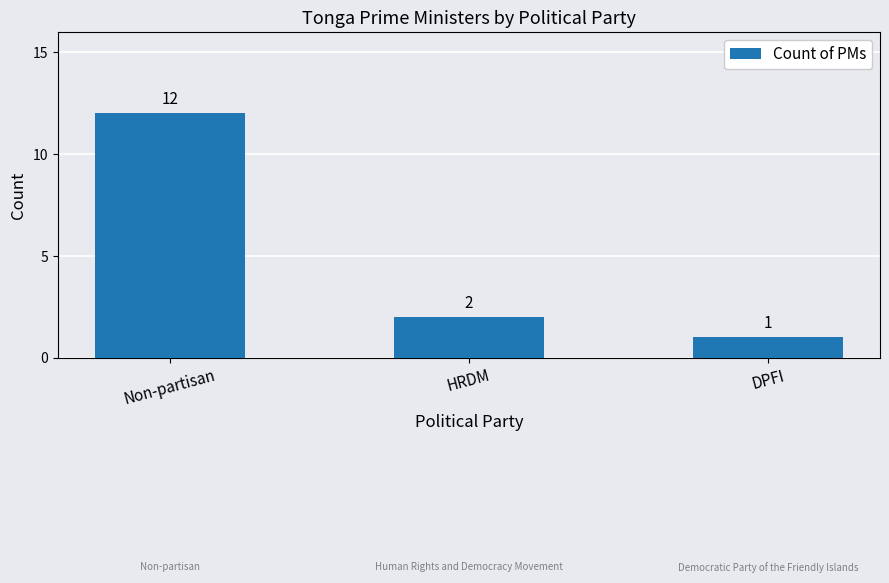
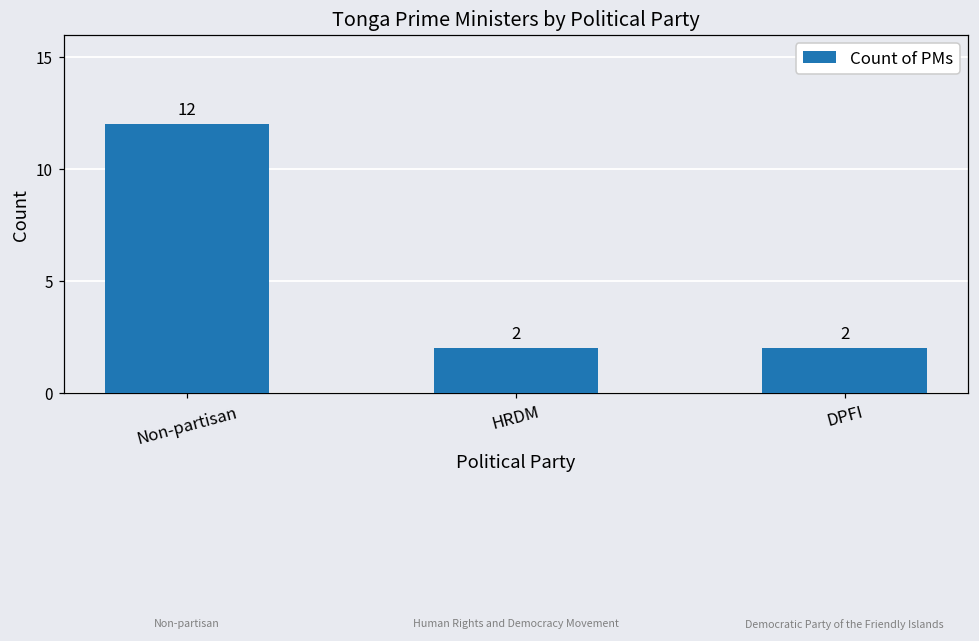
  {
    "Non-partisan": 12,
    "HRDM": 2,
-   "DPFI": 1
+   "DPFI": 2
  }
